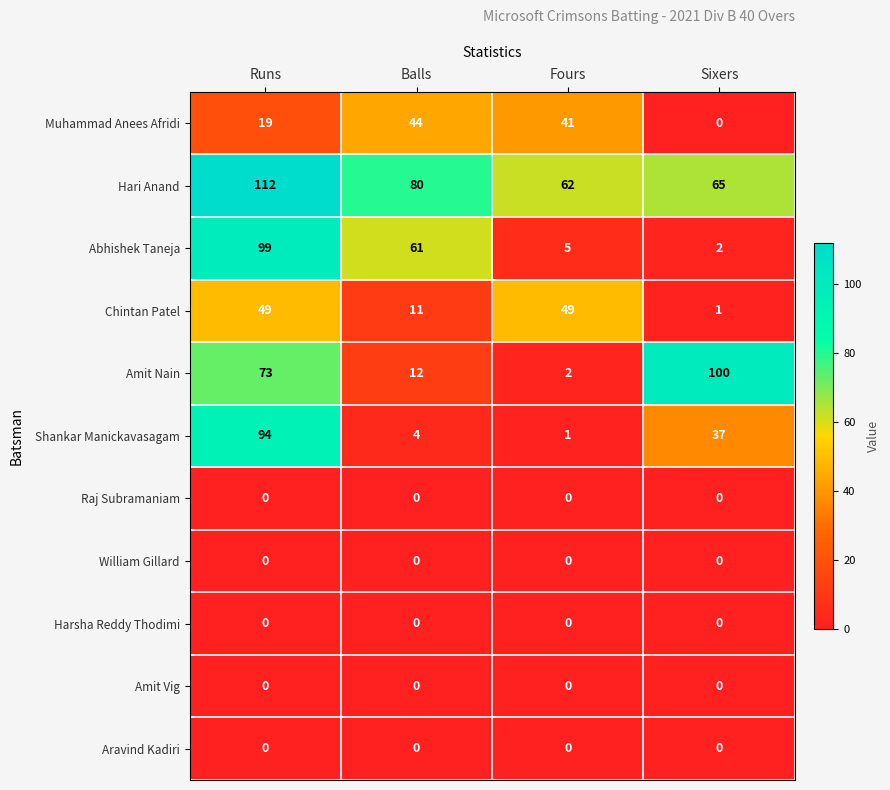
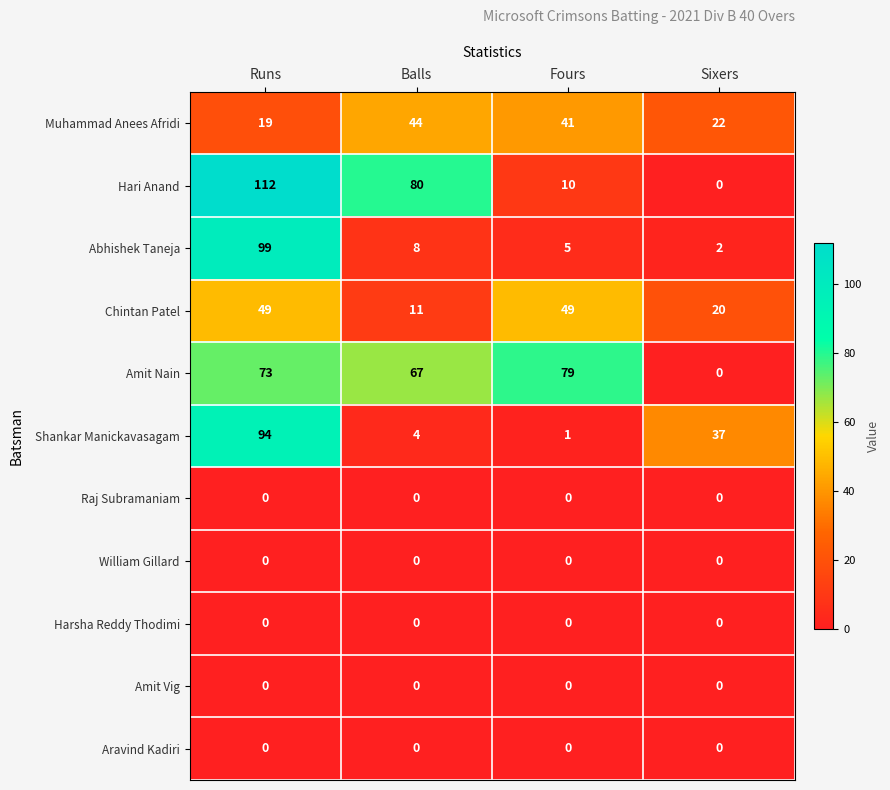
  {
    "Muhammad Anees Afridi": {
      "Runs": 19,
      "Balls": 44,
      "Fours": 41,
-     "Sixers": 0
+     "Sixers": 22
    },
    "Hari Anand": {
      "Runs": 112,
      "Balls": 80,
-     "Fours": 62,
-     "Sixers": 65
+     "Fours": 10,
+     "Sixers": 0
    },
    "Abhishek Taneja": {
      "Runs": 99,
-     "Balls": 61,
+     "Balls": 8,
      "Fours": 5,
      "Sixers": 2
    },
    "Chintan Patel": {
      "Runs": 49,
      "Balls": 11,
      "Fours": 49,
-     "Sixers": 1
+     "Sixers": 20
    },
    "Amit Nain": {
      "Runs": 73,
-     "Balls": 12,
-     "Fours": 2,
-     "Sixers": 100
+     "Balls": 67,
+     "Fours": 79,
+     "Sixers": 0
    },
    "Shankar Manickavasagam": {
      "Runs": 94,
      "Balls": 4,
      "Fours": 1,
      "Sixers": 37
    },
    "Raj Subramaniam": {
      "Runs": 0,
      "Balls": 0,
      "Fours": 0,
      "Sixers": 0
    },
    "William Gillard": {
      "Runs": 0,
      "Balls": 0,
      "Fours": 0,
      "Sixers": 0
    },
    "Harsha Reddy Thodimi": {
      "Runs": 0,
      "Balls": 0,
      "Fours": 0,
      "Sixers": 0
    },
    "Amit Vig": {
      "Runs": 0,
      "Balls": 0,
      "Fours": 0,
      "Sixers": 0
    },
    "Aravind Kadiri": {
      "Runs": 0,
      "Balls": 0,
      "Fours": 0,
      "Sixers": 0
    }
  }
